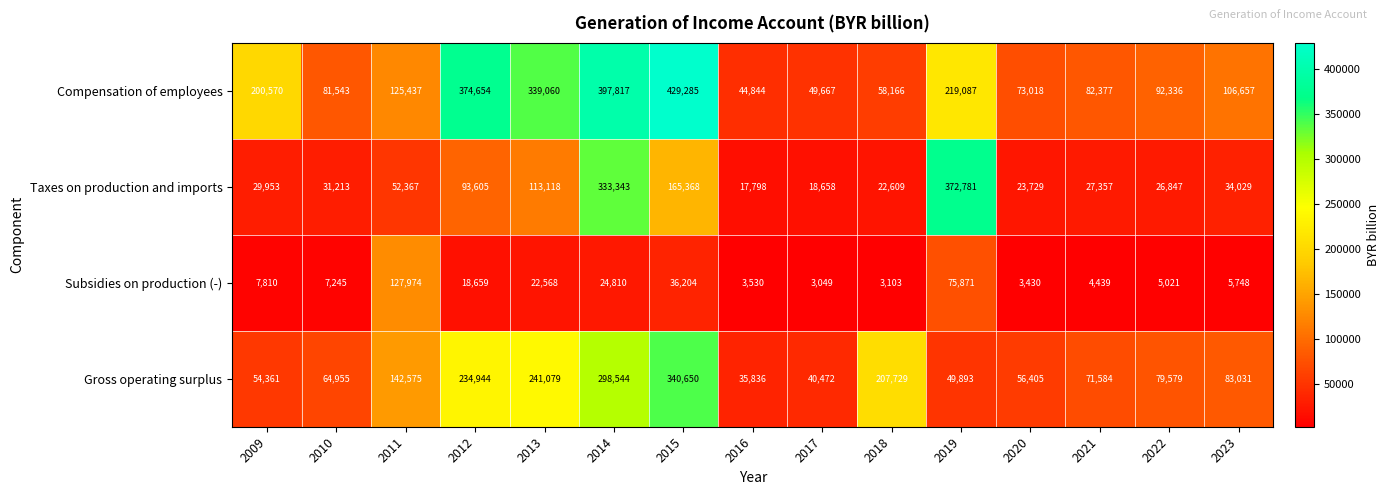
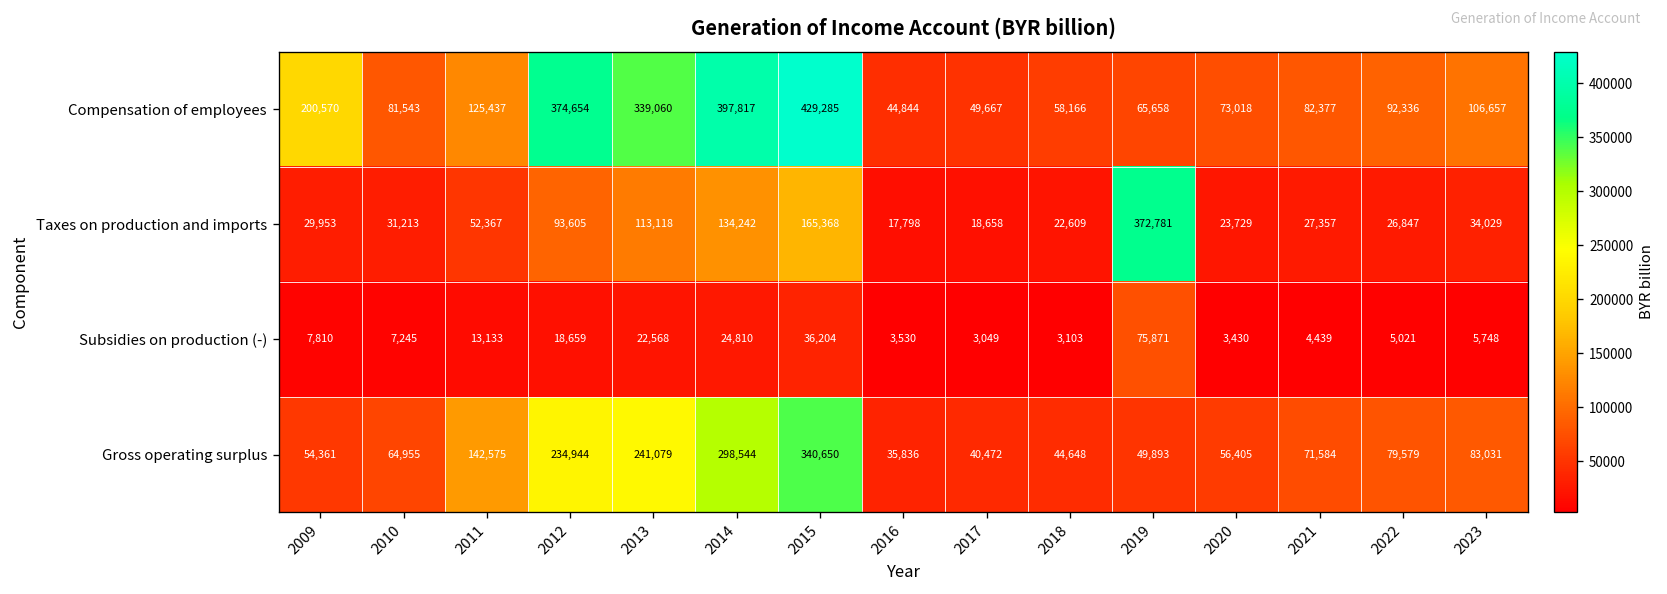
  {
    "Compensation of employees": {
      "2009": "200,570",
      "2010": "81,543",
      "2011": "125,437",
      "2012": "374,654",
      "2013": "339,060",
      "2014": "397,817",
      "2015": "429,285",
      "2016": "44,844",
      "2017": "49,667",
      "2018": "58,166",
-     "2019": "219,087",
+     "2019": "65,658",
      "2020": "73,018",
      "2021": "82,377",
      "2022": "92,336",
      "2023": "106,657"
    },
    "Taxes on production and imports": {
      "2009": "29,953",
      "2010": "31,213",
      "2011": "52,367",
      "2012": "93,605",
      "2013": "113,118",
-     "2014": "333,343",
+     "2014": "134,242",
      "2015": "165,368",
      "2016": "17,798",
      "2017": "18,658",
      "2018": "22,609",
      "2019": "372,781",
      "2020": "23,729",
      "2021": "27,357",
      "2022": "26,847",
      "2023": "34,029"
    },
    "Subsidies on production (-)": {
      "2009": "7,810",
      "2010": "7,245",
-     "2011": "127,974",
+     "2011": "13,133",
      "2012": "18,659",
      "2013": "22,568",
      "2014": "24,810",
      "2015": "36,204",
      "2016": "3,530",
      "2017": "3,049",
      "2018": "3,103",
      "2019": "75,871",
      "2020": "3,430",
      "2021": "4,439",
      "2022": "5,021",
      "2023": "5,748"
    },
    "Gross operating surplus": {
      "2009": "54,361",
      "2010": "64,955",
      "2011": "142,575",
      "2012": "234,944",
      "2013": "241,079",
      "2014": "298,544",
      "2015": "340,650",
      "2016": "35,836",
      "2017": "40,472",
-     "2018": "207,729",
+     "2018": "44,648",
      "2019": "49,893",
      "2020": "56,405",
      "2021": "71,584",
      "2022": "79,579",
      "2023": "83,031"
    }
  }
